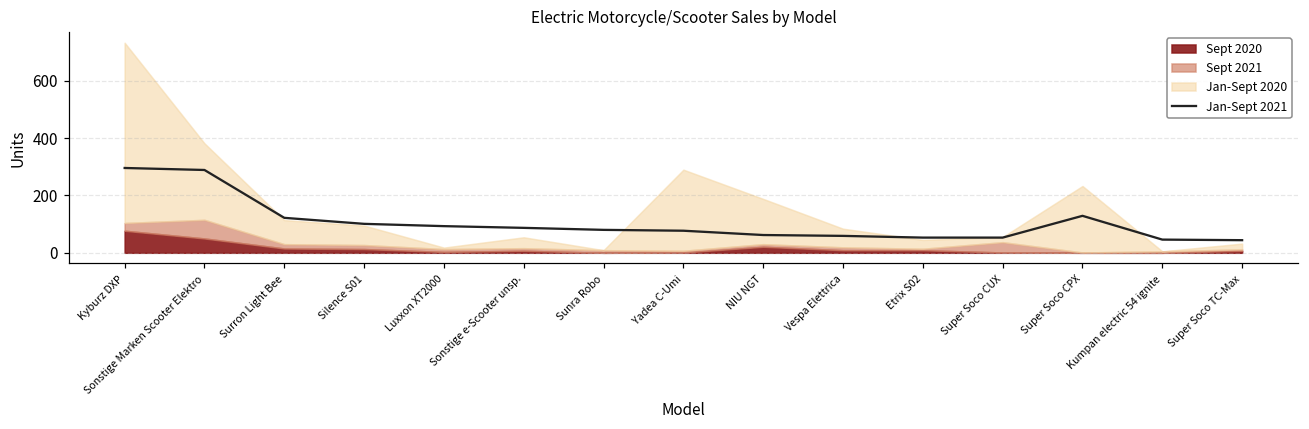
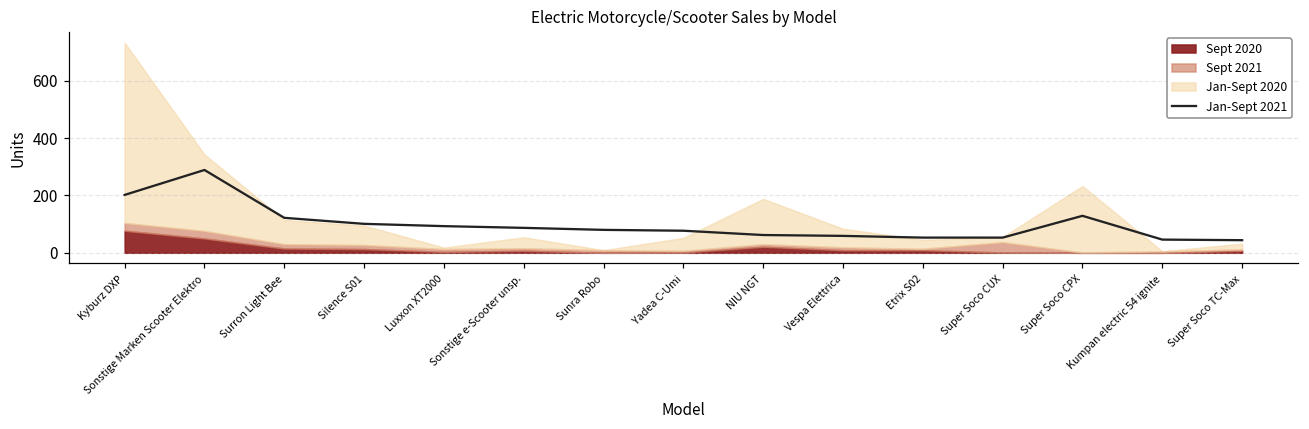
  {
    "Jan-Sept 2021": {
-     "Kyburz DXP": 300,
+     "Kyburz DXP": 200,
      "Sonstige Marken Scooter Elektro": 290,
      "Luxxon XT2000": 90,
      "Sonstige e-Scooter unsp.": 90,
      "Sunra Robo": 80,
      "Yadea C-Umi": 80,
      "NIU NGT": 60,
      "Vespa Elettrica": 60,
      "Super Soco CPX": 130,
      "Kumpan electric 54 ignite": 50,
      "Super Soco TC-Max": 40
    },
    "Sept 2020": {
      "Kyburz DXP": 80,
      "Sonstige Marken Scooter Elektro": 50,
      "Surron Light Bee": 20,
      "Silence S01": 10
    },
    "Sept 2021": {
      "Kyburz DXP": 30,
-     "Sonstige Marken Scooter Elektro": 70,
+     "Sonstige Marken Scooter Elektro": 30,
      "Surron Light Bee": 20,
      "Silence S01": 10,
      "Vespa Elettrica": 10,
      "Super Soco CUX": 40
    },
    "Jan-Sept 2020": {
      "Kyburz DXP": 630,
      "Sonstige Marken Scooter Elektro": 270,
      "Sonstige e-Scooter unsp.": 40,
-     "Yadea C-Umi": 280,
+     "Yadea C-Umi": 50,
      "NIU NGT": 160,
      "Vespa Elettrica": 70,
      "Super Soco CPX": 230,
      "Super Soco TC-Max": 20
    }
  }
